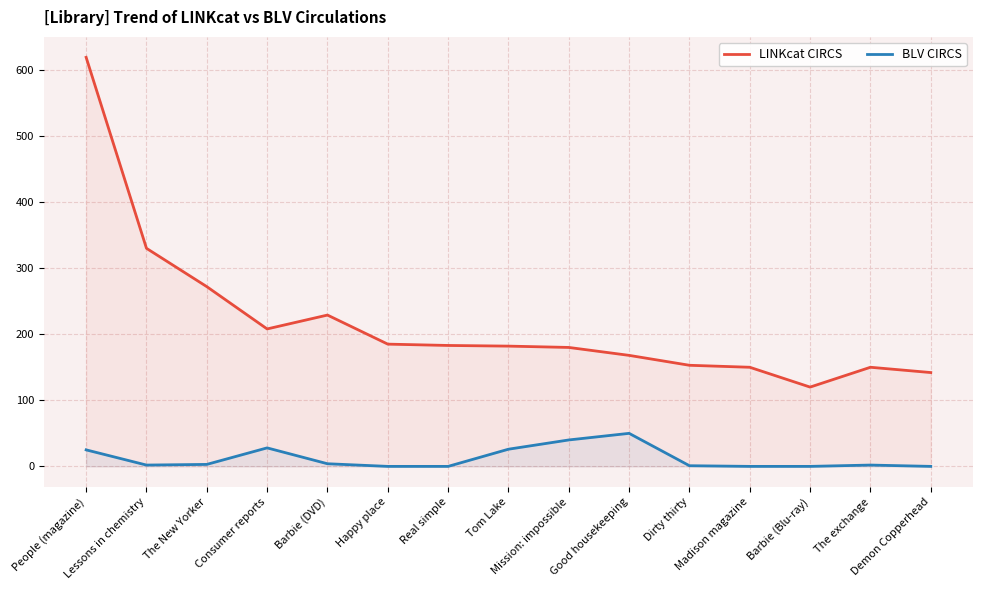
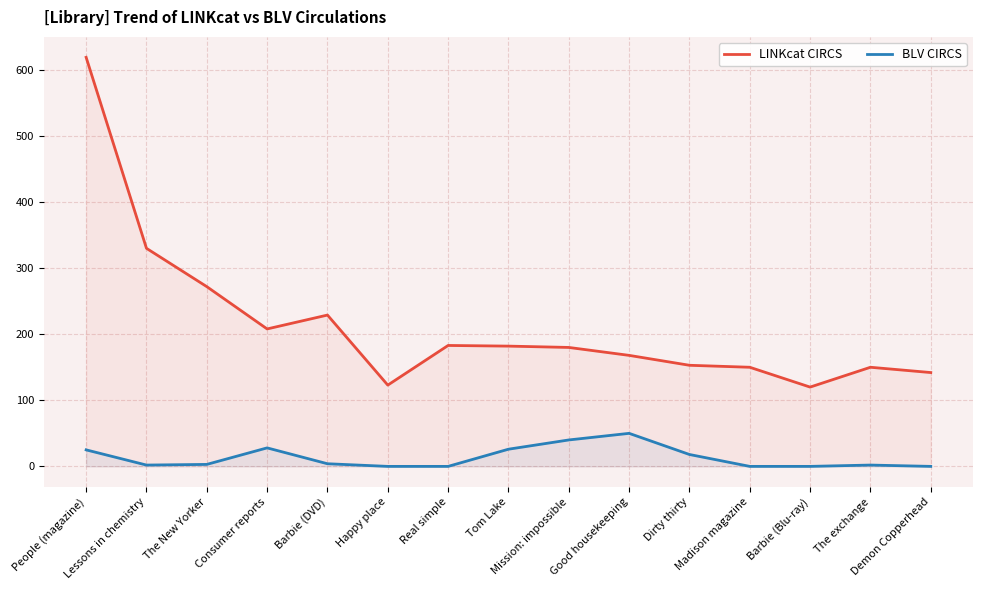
  {
    "LINKcat CIRCS": {
      "People (magazine)": 620,
      "Lessons in chemistry": 330,
      "The New Yorker": 270,
      "Consumer reports": 210,
      "Barbie (DVD)": 230,
-     "Happy place": 190,
+     "Happy place": 120,
      "Real simple": 180,
      "Tom Lake": 180,
      "Mission: impossible": 180,
      "Good housekeeping": 170,
      "Dirty thirty": 150,
      "Madison magazine": 150,
      "Barbie (Blu-ray)": 120,
      "The exchange": 150,
      "Demon Copperhead": 140
    },
    "BLV CIRCS": {
      "People (magazine)": 30,
      "Lessons in chemistry": 0,
      "The New Yorker": 0,
      "Consumer reports": 30,
      "Barbie (DVD)": 0,
      "Happy place": 0,
      "Real simple": 0,
      "Tom Lake": 30,
      "Mission: impossible": 40,
      "Good housekeeping": 50,
-     "Dirty thirty": 0,
+     "Dirty thirty": 20,
      "Madison magazine": 0,
      "Barbie (Blu-ray)": 0,
      "The exchange": 0,
      "Demon Copperhead": 0
    }
  }
